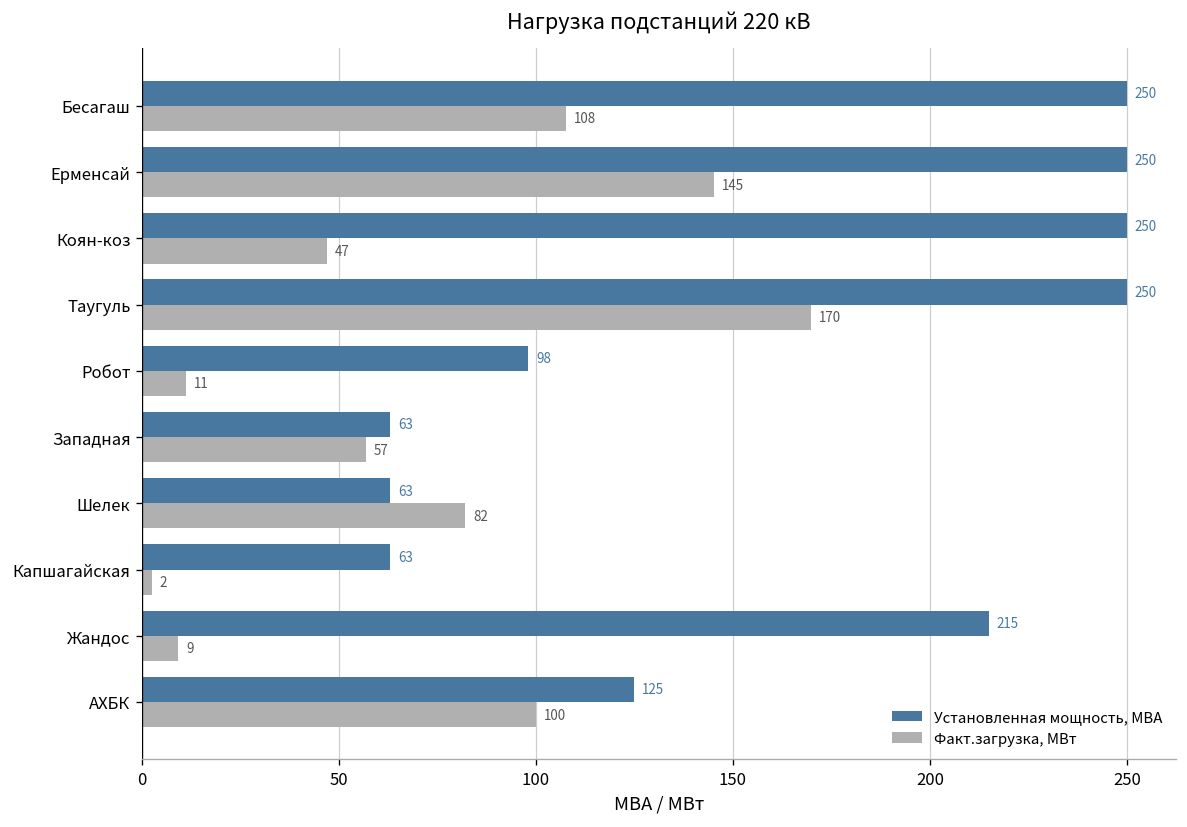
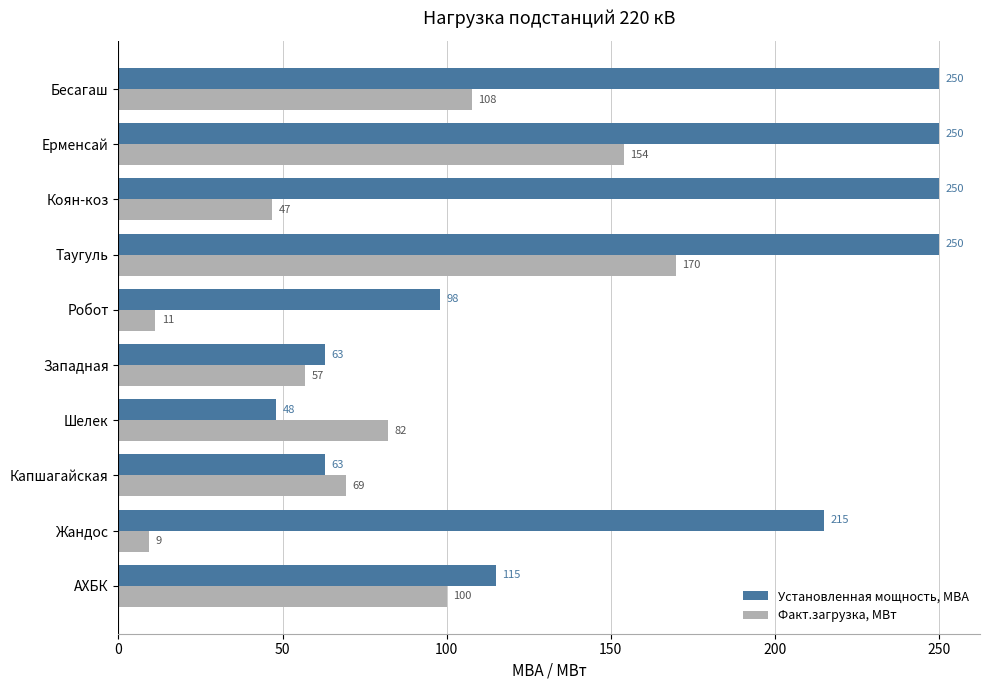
  {
    "Установленная мощность, МВА": {
      "Бесагаш": 250,
      "Ерменсай": 250,
      "Коян-коз": 250,
      "Таугуль": 250,
      "Робот": 98,
      "Западная": 63,
-     "Шелек": 63,
+     "Шелек": 48,
      "Капшагайская": 63,
      "Жандос": 215,
-     "АХБК": 125
+     "АХБК": 115
    },
    "Факт.загрузка, МВт": {
      "Бесагаш": 108,
-     "Ерменсай": 145,
+     "Ерменсай": 154,
      "Коян-коз": 47,
      "Таугуль": 170,
      "Робот": 11,
      "Западная": 57,
      "Шелек": 82,
-     "Капшагайская": 2,
+     "Капшагайская": 69,
      "Жандос": 9,
      "АХБК": 100
    }
  }
